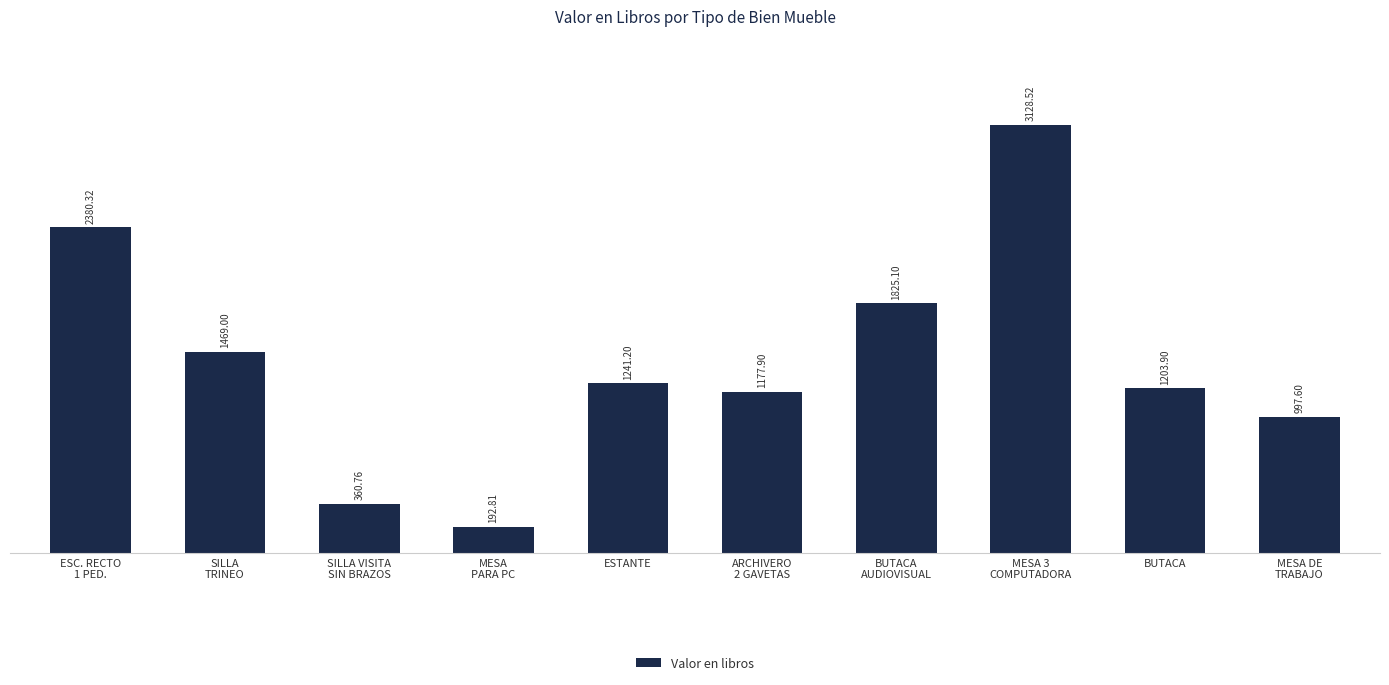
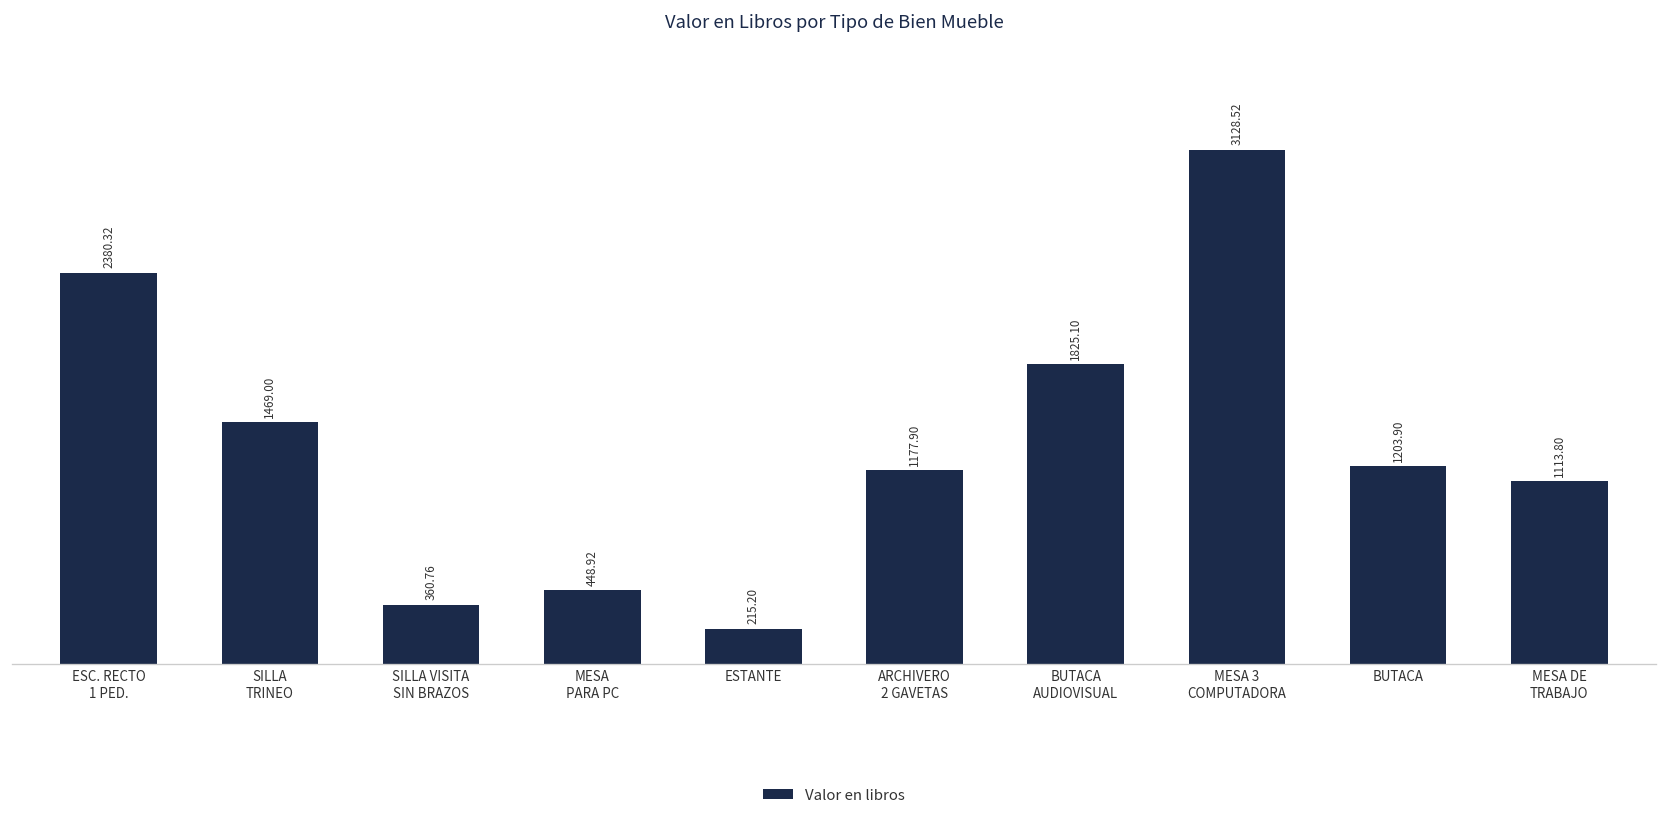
  {
    "ESC. RECTO 1 PED.": 2380.32,
    "SILLA TRINEO": 1469.00,
    "SILLA VISITA SIN BRAZOS": 360.76,
-   "MESA PARA PC": 192.81,
-   "ESTANTE": 1241.20,
+   "MESA PARA PC": 448.92,
+   "ESTANTE": 215.20,
    "ARCHIVERO 2 GAVETAS": 1177.90,
    "BUTACA AUDIOVISUAL": 1825.10,
    "MESA 3 COMPUTADORA": 3128.52,
    "BUTACA": 1203.90,
-   "MESA DE TRABAJO": 997.60
+   "MESA DE TRABAJO": 1113.80
  }
